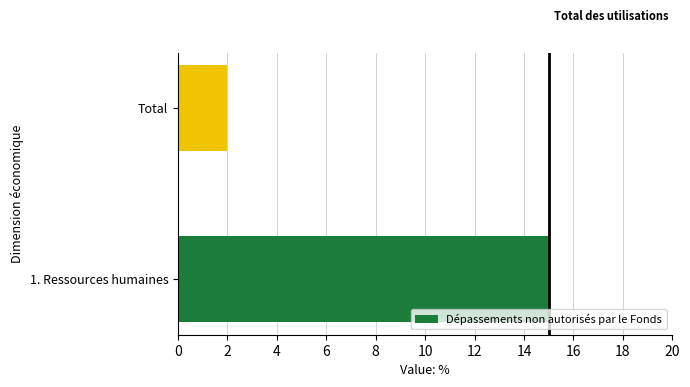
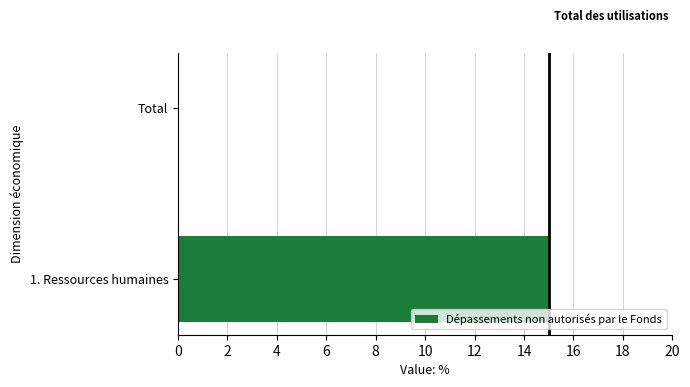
  {
-   "Total": 2,
+   "Total": 0,
    "1. Ressources humaines": 15
  }
